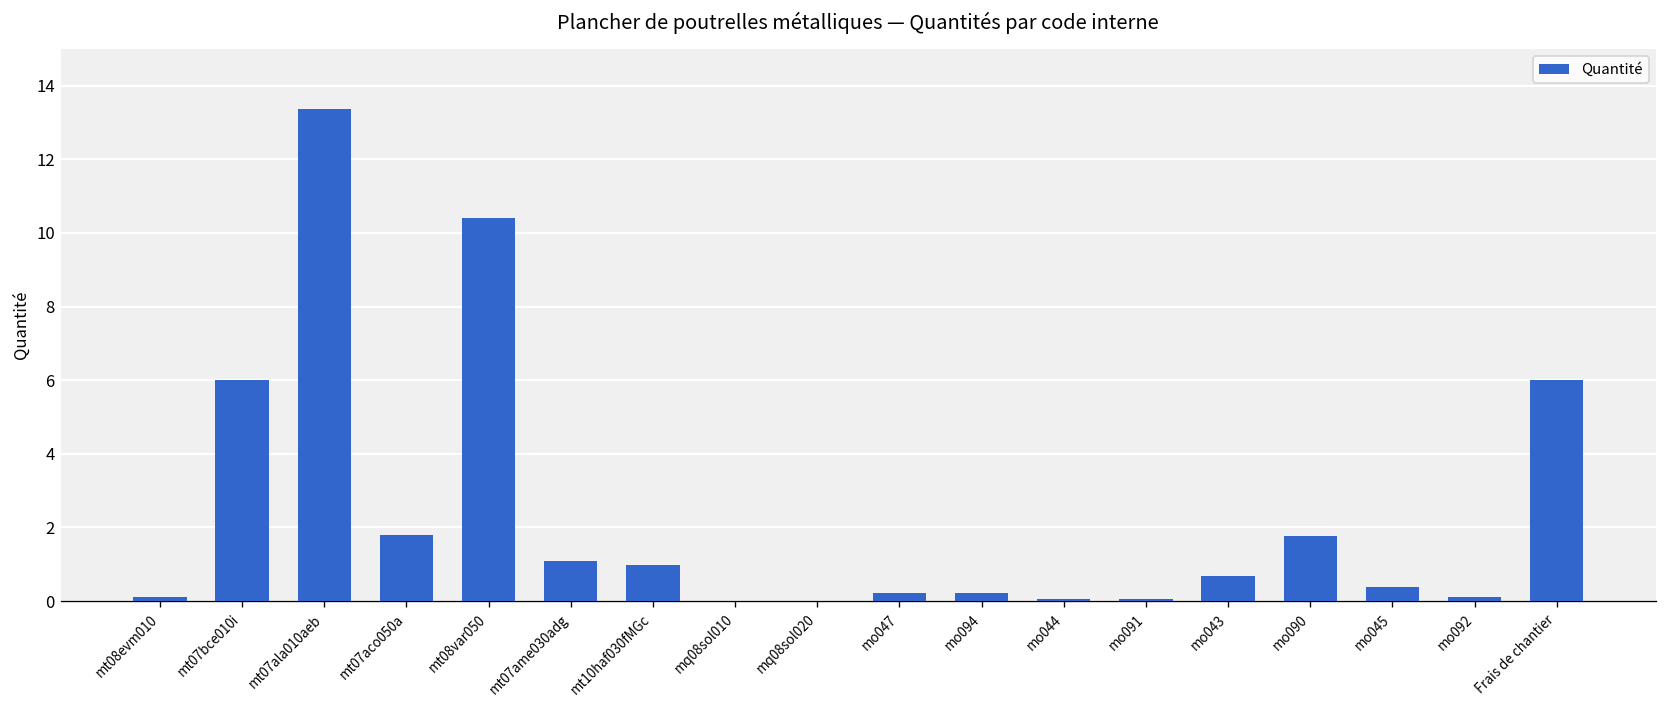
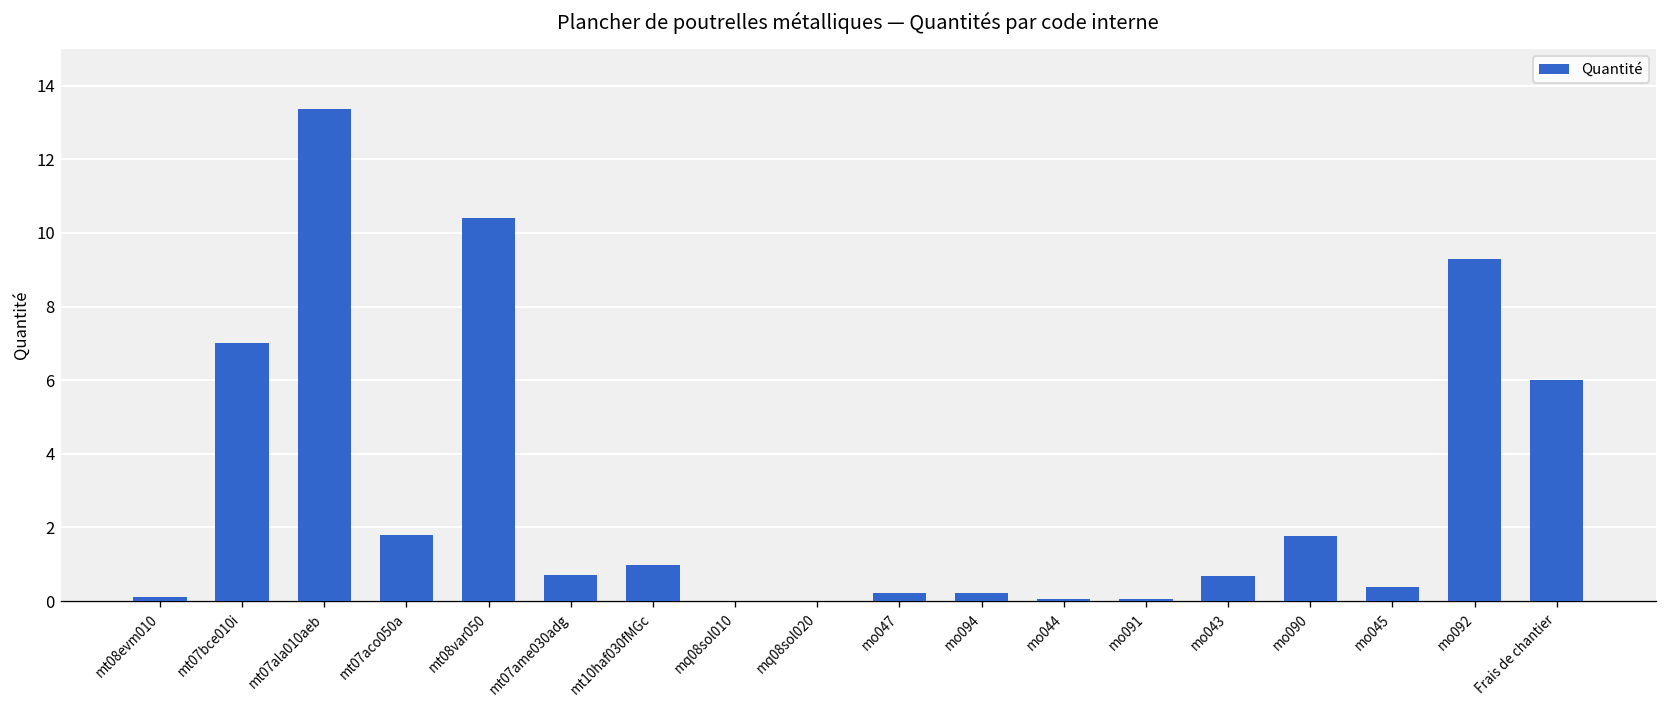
  {
    "mt08evm010": 0.1,
-   "mt07bce010i": 6,
+   "mt07bce010i": 7,
    "mt07ala010aeb": 13.4,
    "mt07aco050a": 1.8,
    "mt08var050": 10.4,
-   "mt07ame030adg": 1.1,
+   "mt07ame030adg": 0.7,
    "mt10haf030fMGc": 1.0,
    "mo047": 0.2,
    "mo094": 0.2,
    "mo043": 0.7,
    "mo090": 1.8,
    "mo045": 0.4,
-   "mo092": 0.1,
+   "mo092": 9.3,
    "Frais de chantier": 6.0
  }
